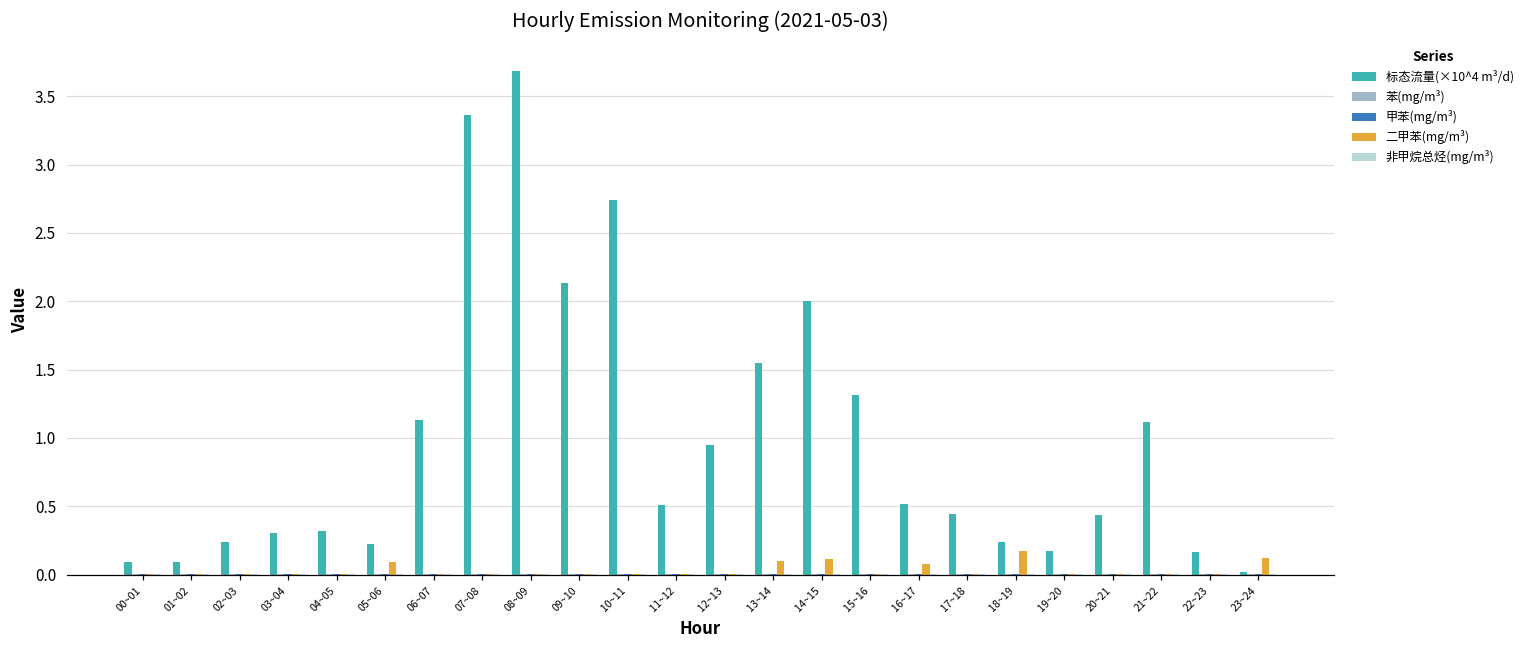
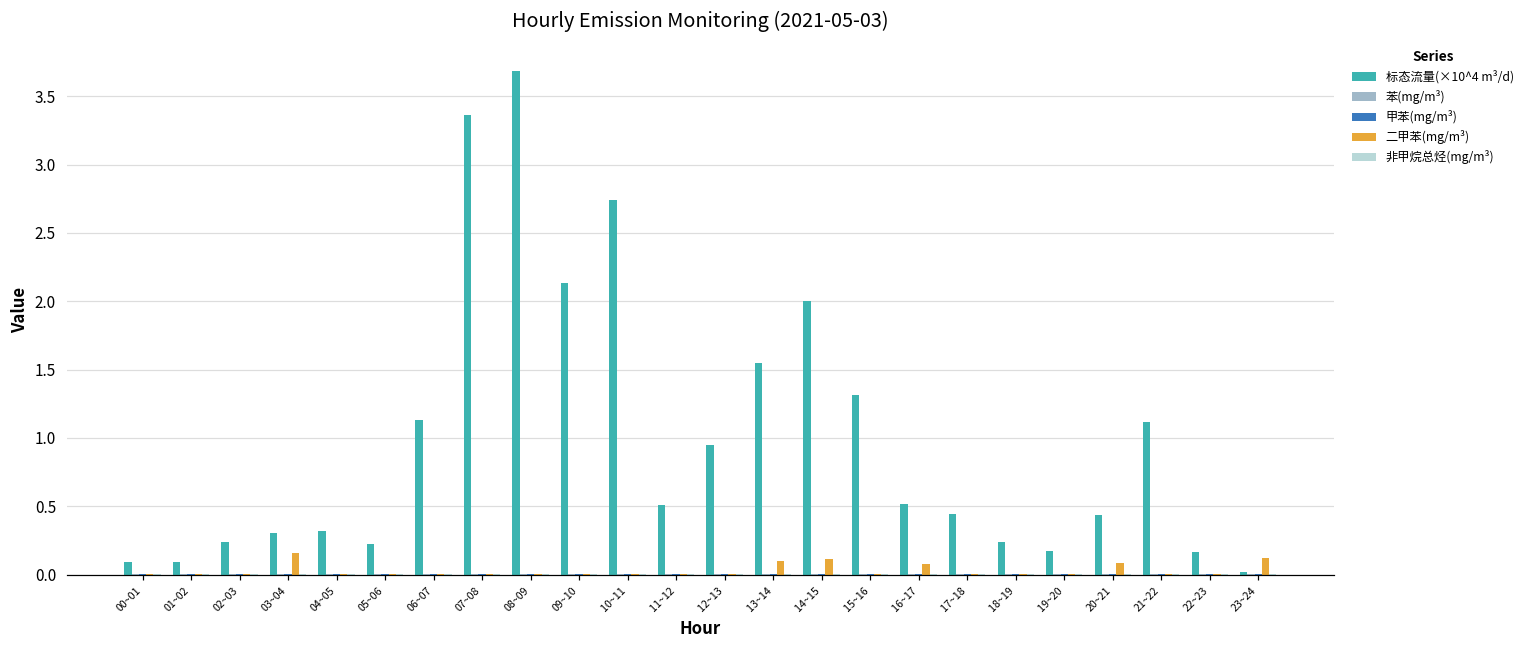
  {
    "二甲苯(mg/m³)": {
-     "03~04": 0.00,
-     "05~06": 0.09,
+     "03~04": 0.16,
+     "05~06": 0.00,
      "13~14": 0.10,
      "14~15": 0.11,
      "16~17": 0.07,
-     "18~19": 0.17,
-     "20~21": 0.00,
+     "18~19": 0.00,
+     "20~21": 0.08,
      "23~24": 0.12
    }
  }
